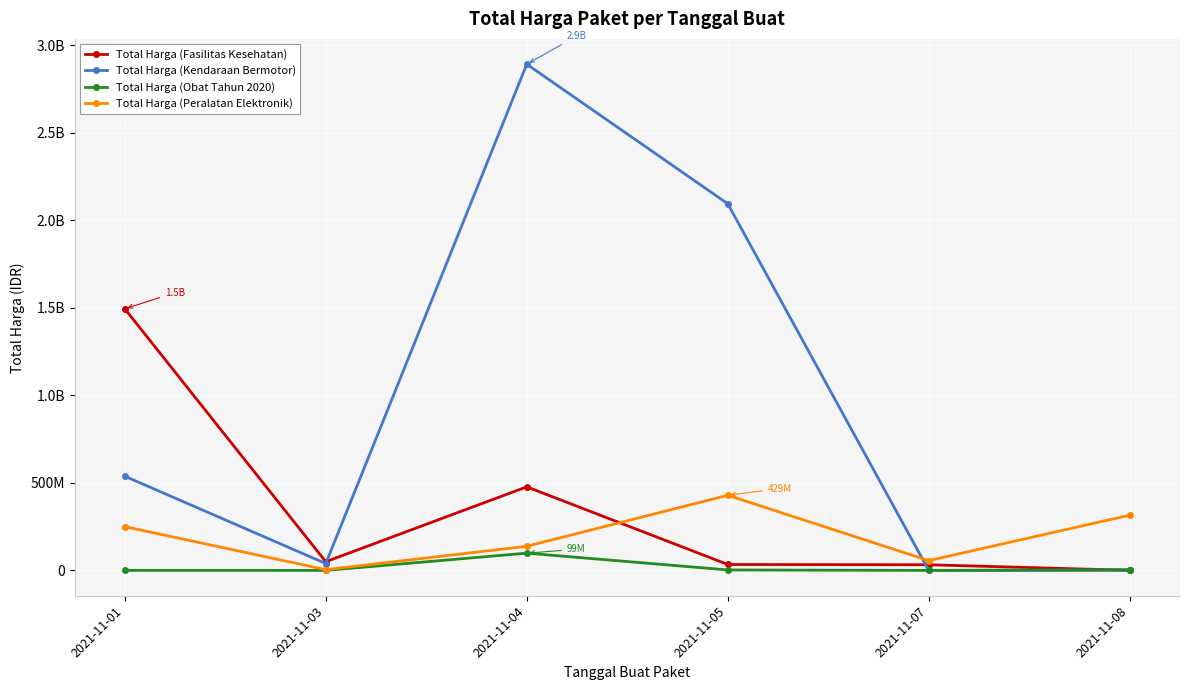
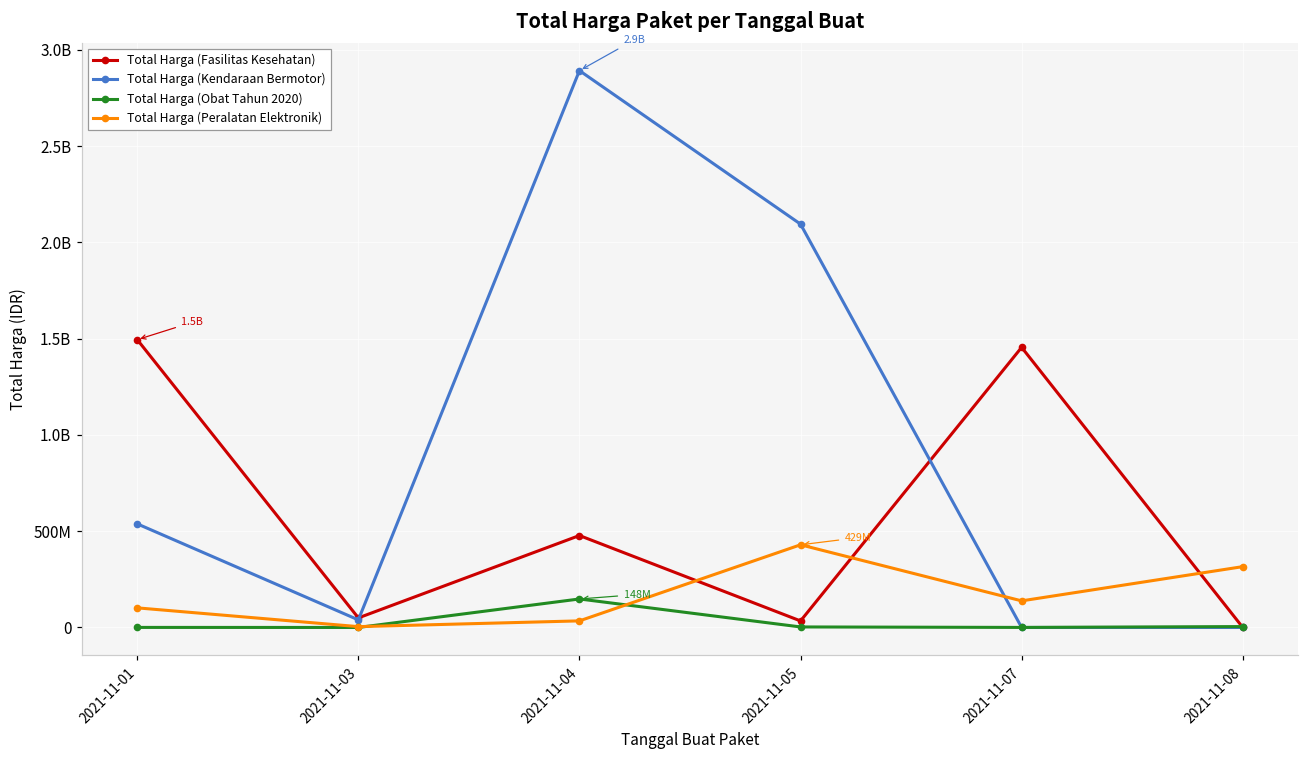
  {
    "Total Harga (Fasilitas Kesehatan)": {
      "2021-11-04": "480000000",
      "2021-11-05": "30000000",
-     "2021-11-07": "30000000"
+     "2021-11-07": "1450000000"
    },
    "Total Harga (Kendaraan Bermotor)": {
      "2021-11-04": "2.9B"
    },
    "Total Harga (Obat Tahun 2020)": {
-     "2021-11-04": "99M"
+     "2021-11-04": "148M"
    },
    "Total Harga (Peralatan Elektronik)": {
-     "2021-11-01": "250000000",
-     "2021-11-04": "140000000",
-     "2021-11-07": "60000000",
+     "2021-11-01": "100000000",
+     "2021-11-04": "30000000",
+     "2021-11-07": "140000000",
      "2021-11-08": "320000000"
    }
  }
